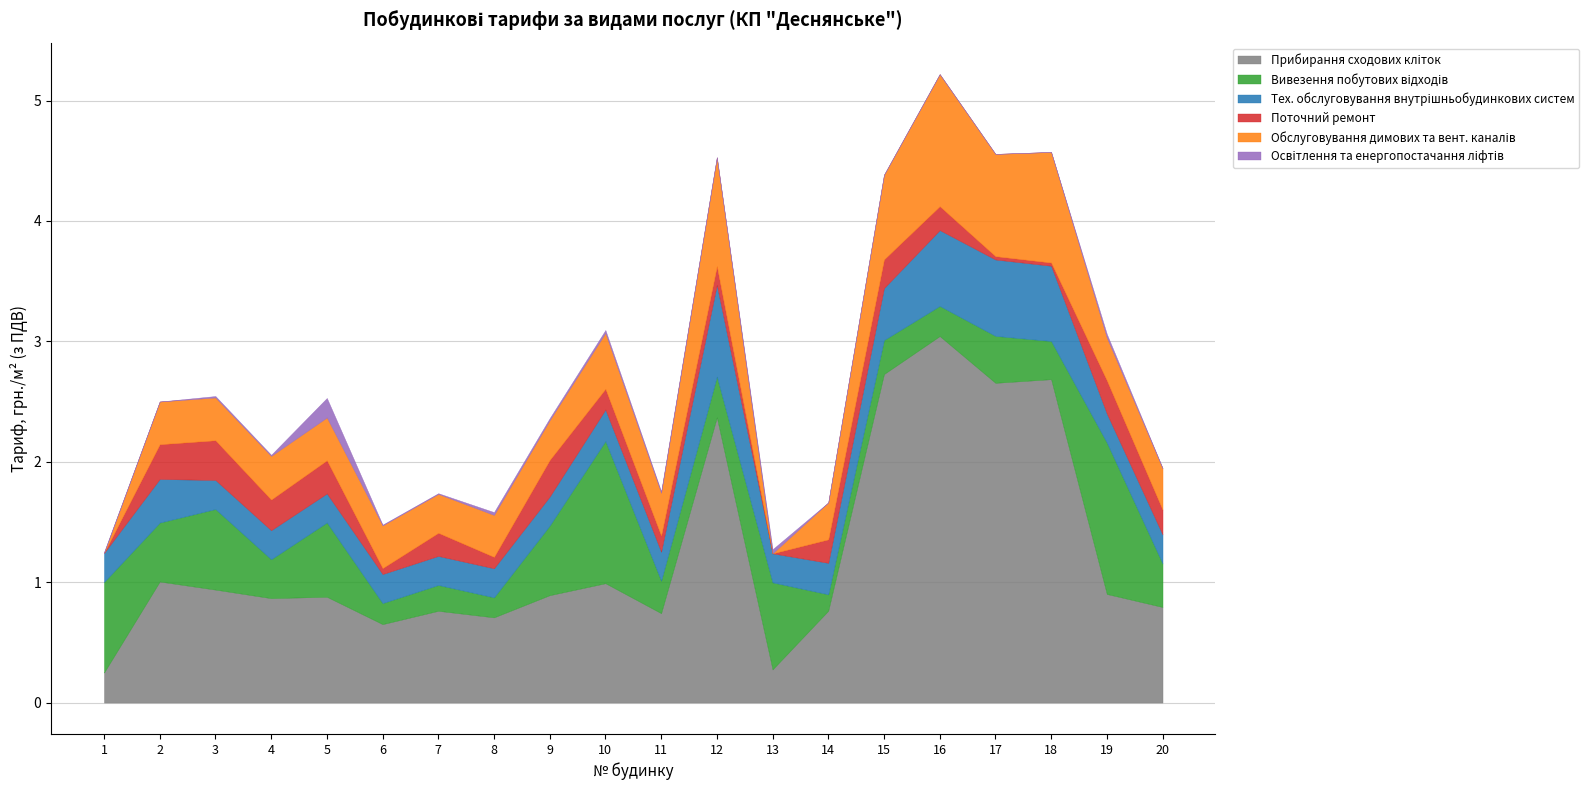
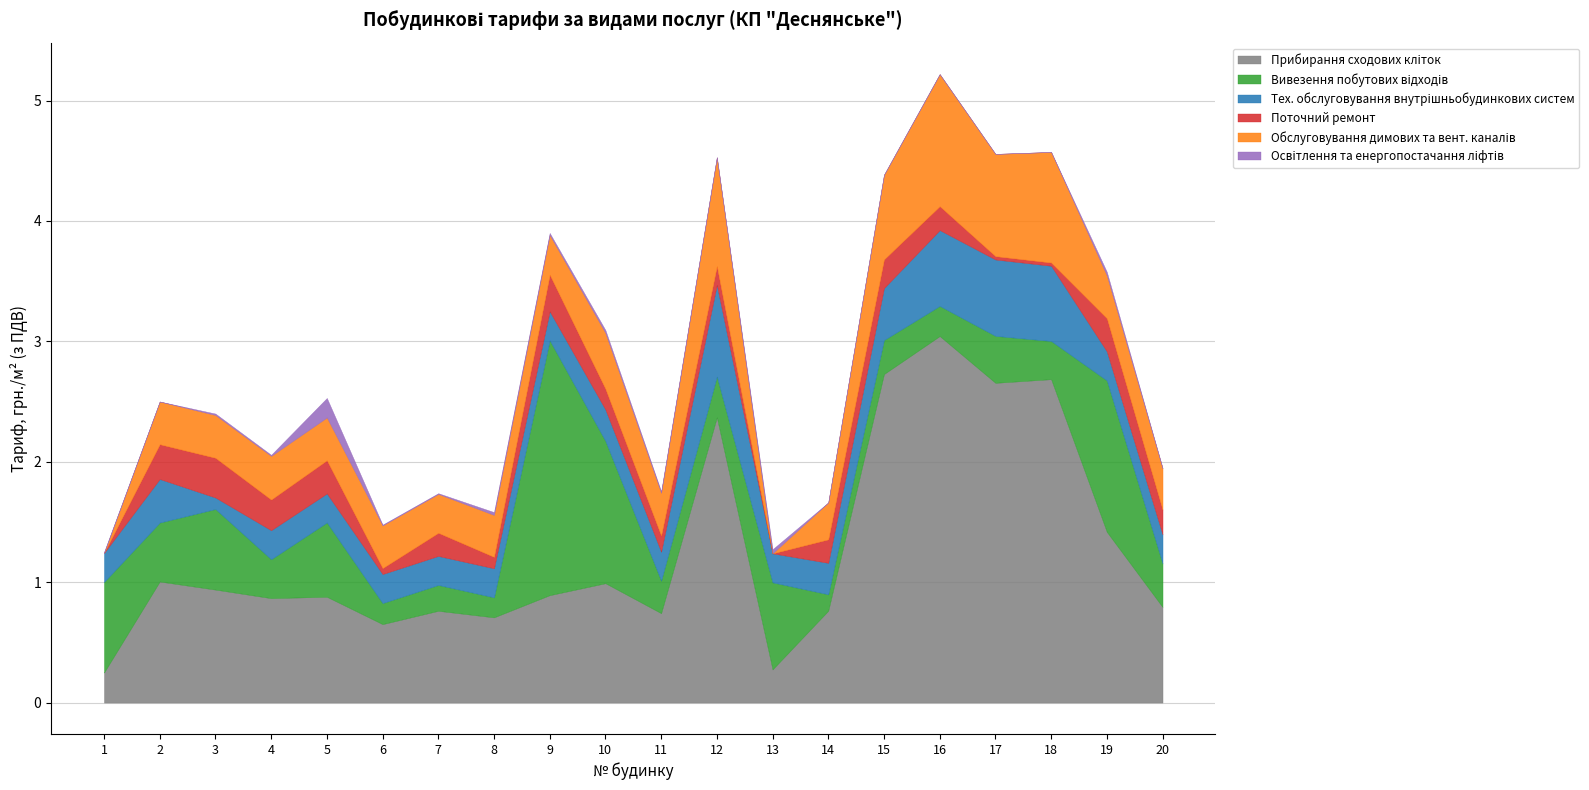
  {
    "Прибирання сходових кліток": {
      "1": 0.25,
      "2": 1.01,
      "3": 0.94,
      "4": 0.87,
      "5": 0.88,
      "6": 0.65,
      "7": 0.76,
      "8": 0.71,
      "9": 0.89,
      "10": 0.99,
      "11": 0.74,
      "12": 2.37,
      "13": 0.28,
      "14": 0.76,
      "15": 2.73,
      "16": 3.04,
      "17": 2.66,
      "18": 2.69,
-     "19": 0.90,
+     "19": 1.42,
      "20": 0.79
    },
    "Вивезення побутових відходів": {
      "1": 0.75,
      "2": 0.49,
      "3": 0.67,
      "4": 0.32,
      "5": 0.62,
      "6": 0.17,
      "7": 0.21,
      "8": 0.17,
-     "9": 0.58,
+     "9": 2.12,
      "10": 1.18,
      "11": 0.27,
      "12": 0.34,
      "13": 0.72,
      "14": 0.14,
      "15": 0.28,
      "16": 0.25,
      "17": 0.39,
      "18": 0.32,
      "19": 1.26,
      "20": 0.36
    },
    "Тех. обслуговування внутрішньобудинкових систем": {
      "2": 0.36,
-     "3": 0.24,
+     "3": 0.10,
      "4": 0.24,
      "5": 0.24,
      "6": 0.24,
      "7": 0.24,
      "8": 0.24,
      "9": 0.24,
      "10": 0.26,
      "11": 0.24,
      "12": 0.76,
      "14": 0.26,
      "15": 0.43,
      "16": 0.63,
      "17": 0.63,
      "18": 0.63,
      "19": 0.24,
      "20": 0.24
    },
    "Поточний ремонт": {
      "2": 0.29,
      "3": 0.33,
      "4": 0.25,
      "5": 0.28,
      "6": 0.05,
      "7": 0.19,
      "8": 0.09,
      "9": 0.30,
      "10": 0.17,
      "11": 0.13,
      "12": 0.16,
      "14": 0.20,
      "15": 0.24,
      "16": 0.20,
      "17": 0.03,
      "18": 0.03,
      "19": 0.28,
      "20": 0.21
    },
    "Обслуговування димових та вент. каналів": {
      "5": 0.36,
      "8": 0.35,
      "10": 0.46,
      "19": 0.36
    },
    "Освітлення та енергопостачання ліфтів": {
      "5": 0.16,
      "8": 0.02,
      "10": 0.02,
      "13": 0.03,
      "19": 0.03
    }
  }
